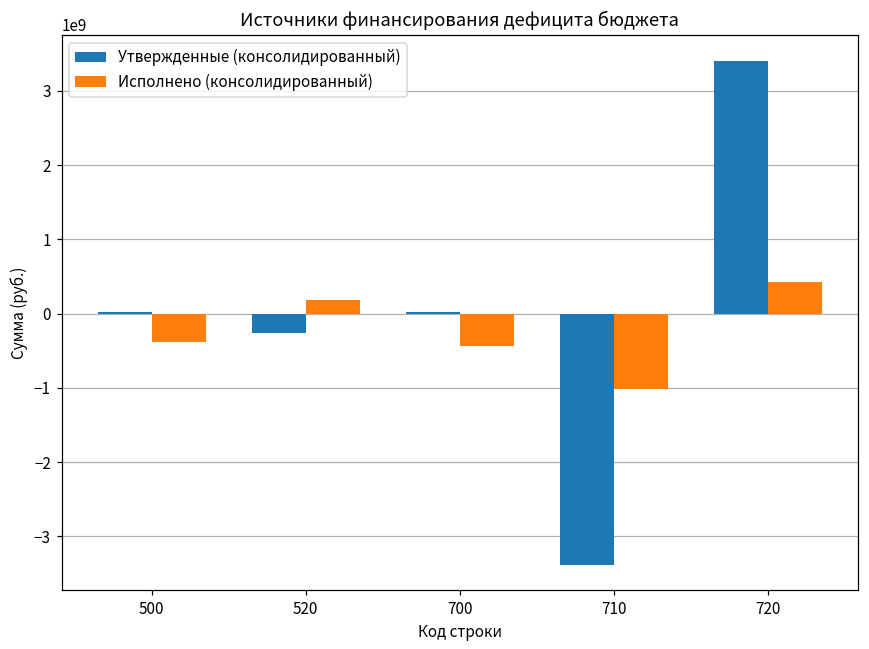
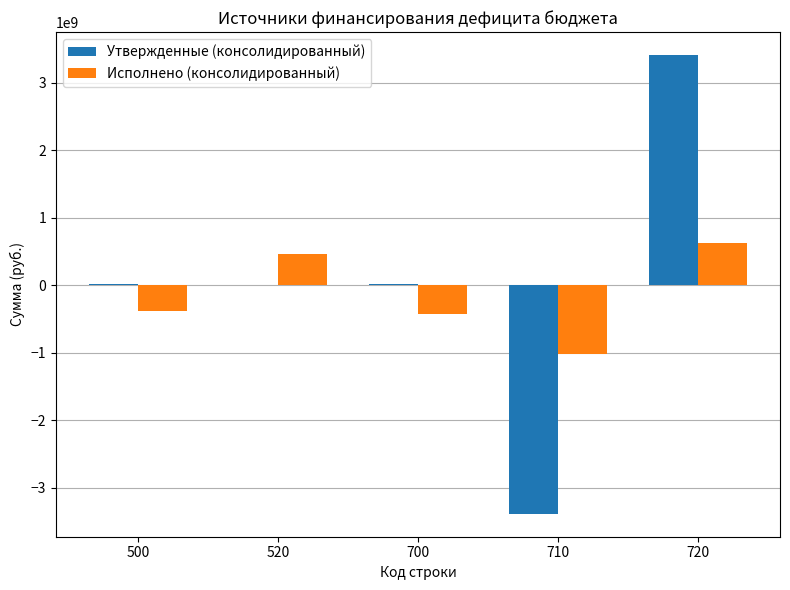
  {
    "Утвержденные (консолидированный)": {
-     "520": -300000000,
+     "520": 0,
      "710": -3400000000,
      "720": 3400000000
    },
    "Исполнено (консолидированный)": {
      "500": -400000000,
-     "520": 200000000,
+     "520": 500000000,
      "700": -400000000,
      "710": -1000000000,
-     "720": 400000000
+     "720": 600000000
    }
  }
